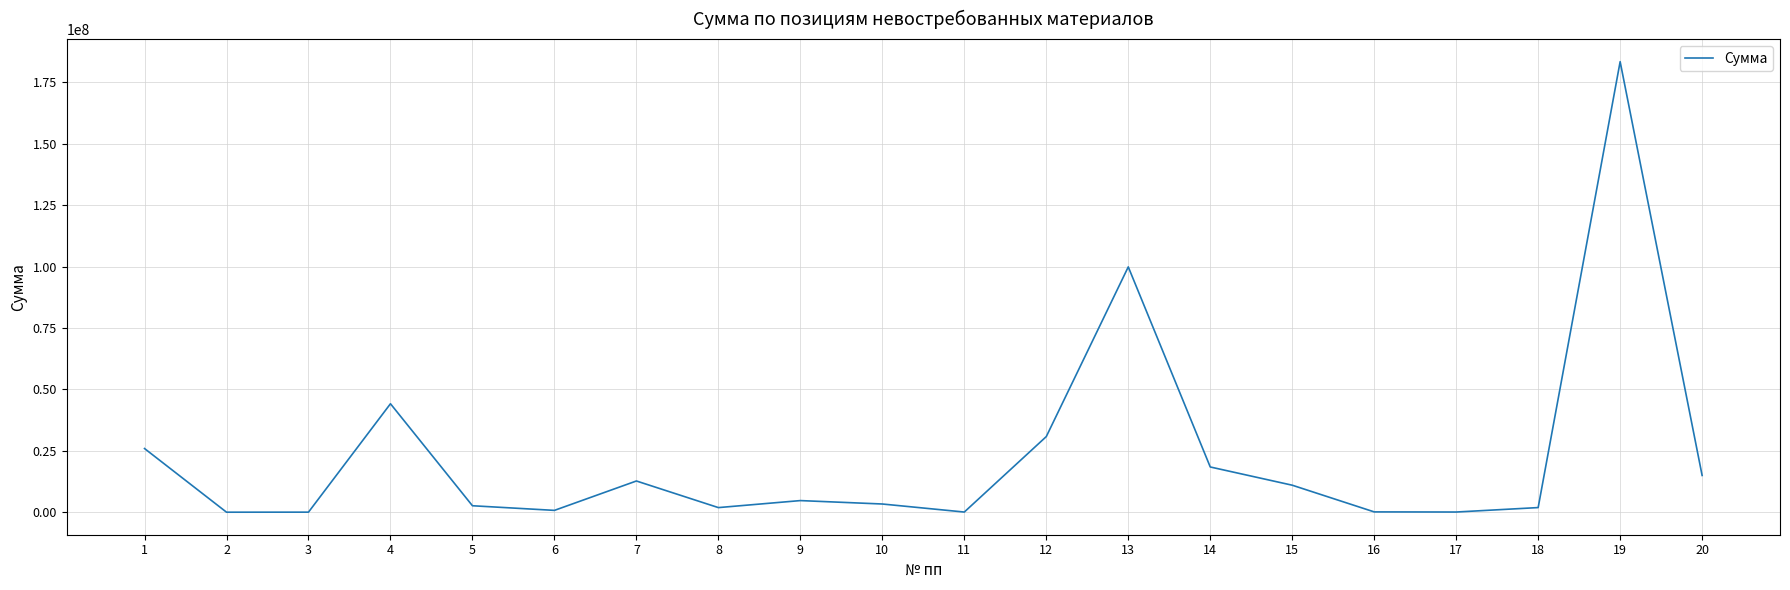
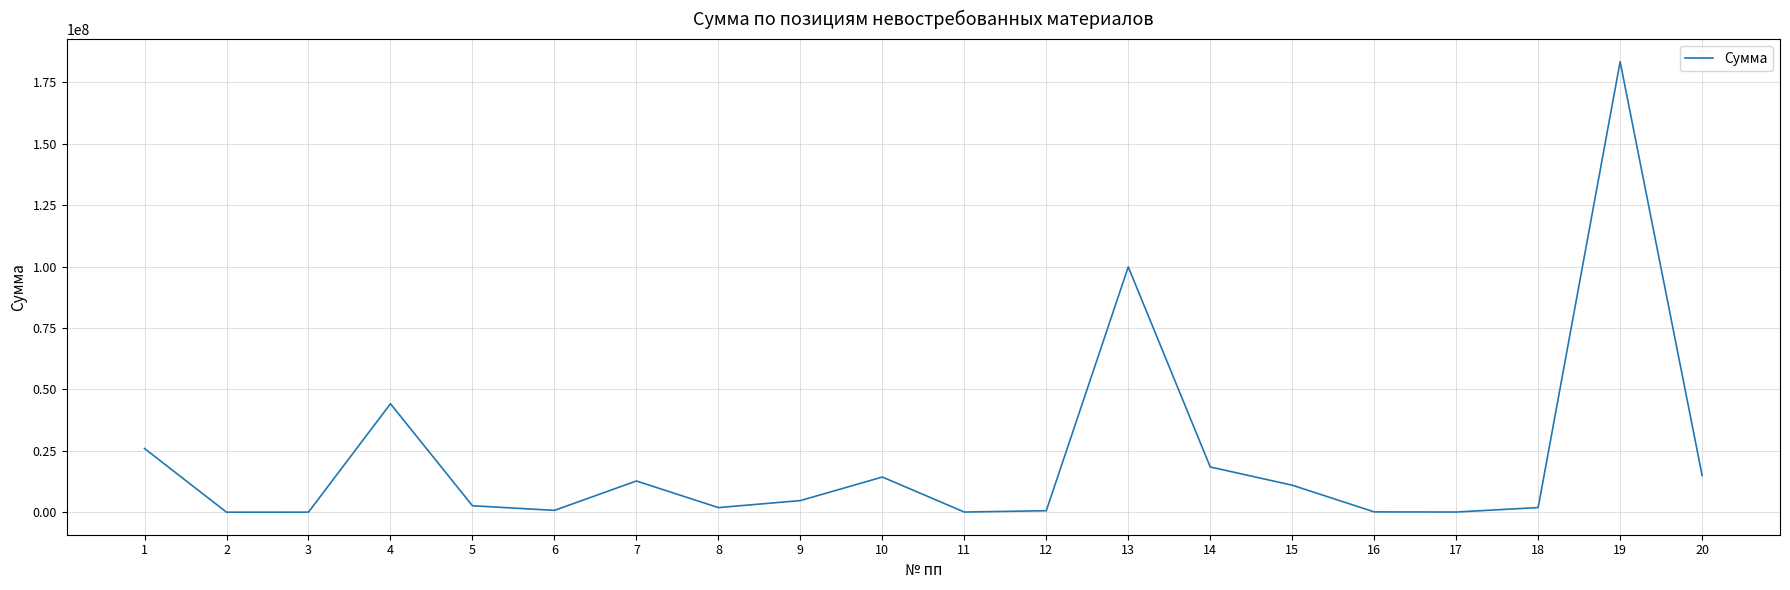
  {
    "1": 26000000,
    "2": 0,
    "3": 0,
    "4": 44000000,
    "5": 3000000,
    "6": 1000000,
    "7": 13000000,
    "8": 2000000,
    "9": 5000000,
-   "10": 3000000,
+   "10": 14000000,
    "11": 0,
-   "12": 31000000,
+   "12": 1000000,
    "13": 100000000,
    "14": 18000000,
    "15": 11000000,
    "16": 0,
    "17": 0,
    "18": 2000000,
    "19": 183000000,
    "20": 15000000
  }
